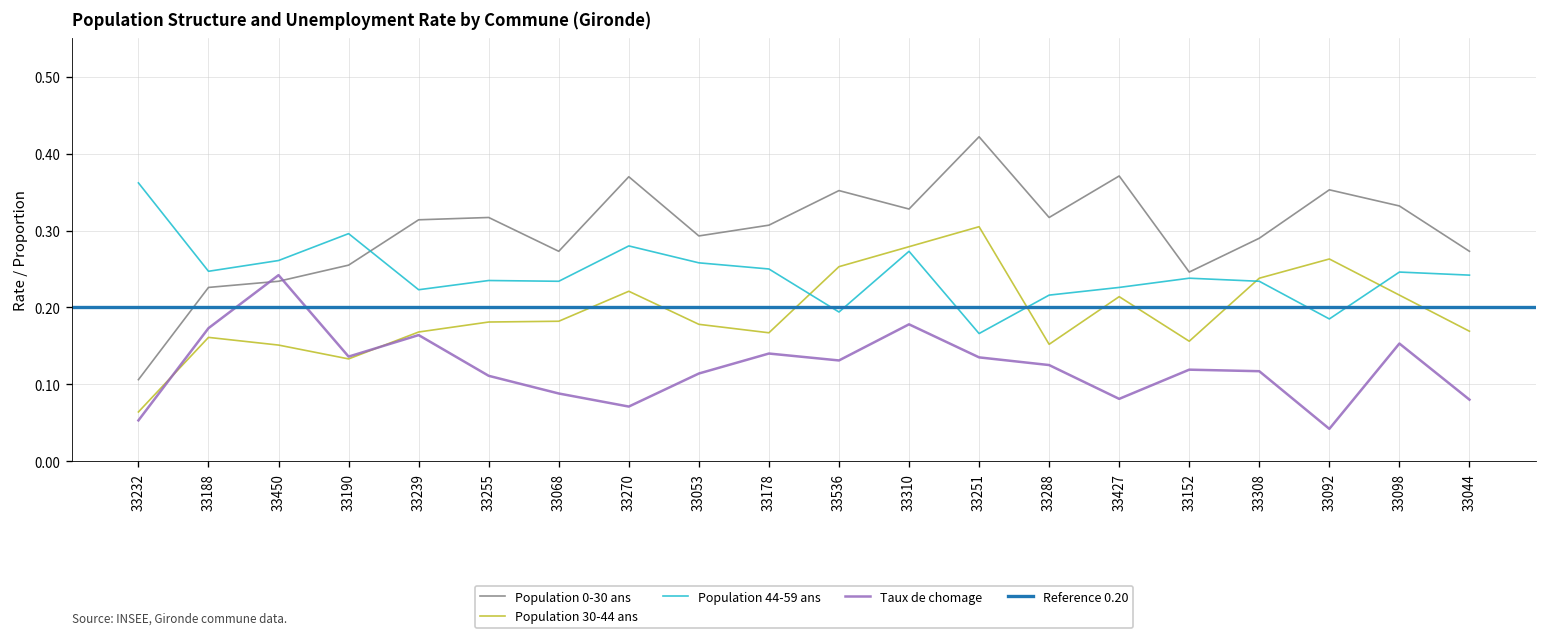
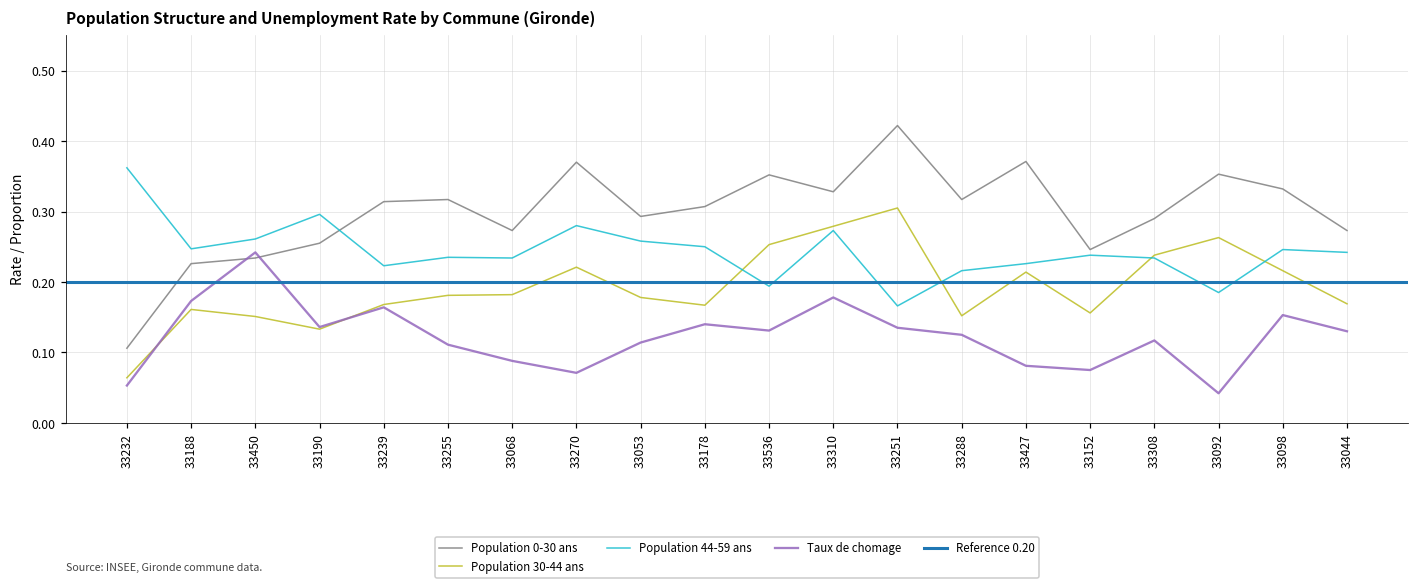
  {
    "Population 0-30 ans": {
      "33232": 0.11,
      "33188": 0.23,
      "33450": 0.23,
      "33190": 0.26,
      "33239": 0.31,
      "33255": 0.32,
      "33068": 0.27,
      "33270": 0.37,
      "33053": 0.29,
      "33178": 0.31,
      "33536": 0.35,
      "33310": 0.33,
      "33251": 0.42,
      "33288": 0.32,
      "33427": 0.37,
      "33152": 0.25,
      "33308": 0.29,
      "33092": 0.35,
      "33098": 0.33,
      "33044": 0.27
    },
    "Population 30-44 ans": {
      "33232": 0.06,
      "33188": 0.16,
      "33450": 0.15,
      "33239": 0.17,
      "33255": 0.18,
      "33068": 0.18,
      "33270": 0.22,
      "33053": 0.18,
      "33178": 0.17,
      "33536": 0.25,
      "33310": 0.28,
      "33251": 0.31,
      "33288": 0.15,
      "33427": 0.21,
      "33152": 0.16,
      "33092": 0.26,
      "33098": 0.22,
      "33044": 0.17
    },
    "Population 44-59 ans": {
      "33232": 0.36,
      "33188": 0.25,
      "33450": 0.26,
      "33190": 0.30,
      "33239": 0.22,
      "33255": 0.24,
      "33068": 0.23,
      "33270": 0.28,
      "33053": 0.26,
      "33178": 0.25,
      "33536": 0.19,
      "33310": 0.27,
      "33251": 0.17,
      "33288": 0.22,
      "33427": 0.23,
      "33152": 0.24,
      "33092": 0.19,
      "33098": 0.25,
      "33044": 0.24
    },
    "Taux de chomage": {
      "33232": 0.05,
      "33188": 0.17,
      "33450": 0.24,
      "33239": 0.16,
      "33255": 0.11,
      "33068": 0.09,
      "33270": 0.07,
      "33053": 0.11,
      "33178": 0.14,
      "33536": 0.13,
      "33310": 0.18,
      "33251": 0.14,
      "33288": 0.13,
      "33427": 0.08,
-     "33152": 0.12,
+     "33152": 0.08,
      "33308": 0.12,
      "33092": 0.04,
      "33098": 0.15,
-     "33044": 0.08
+     "33044": 0.13
    }
  }
